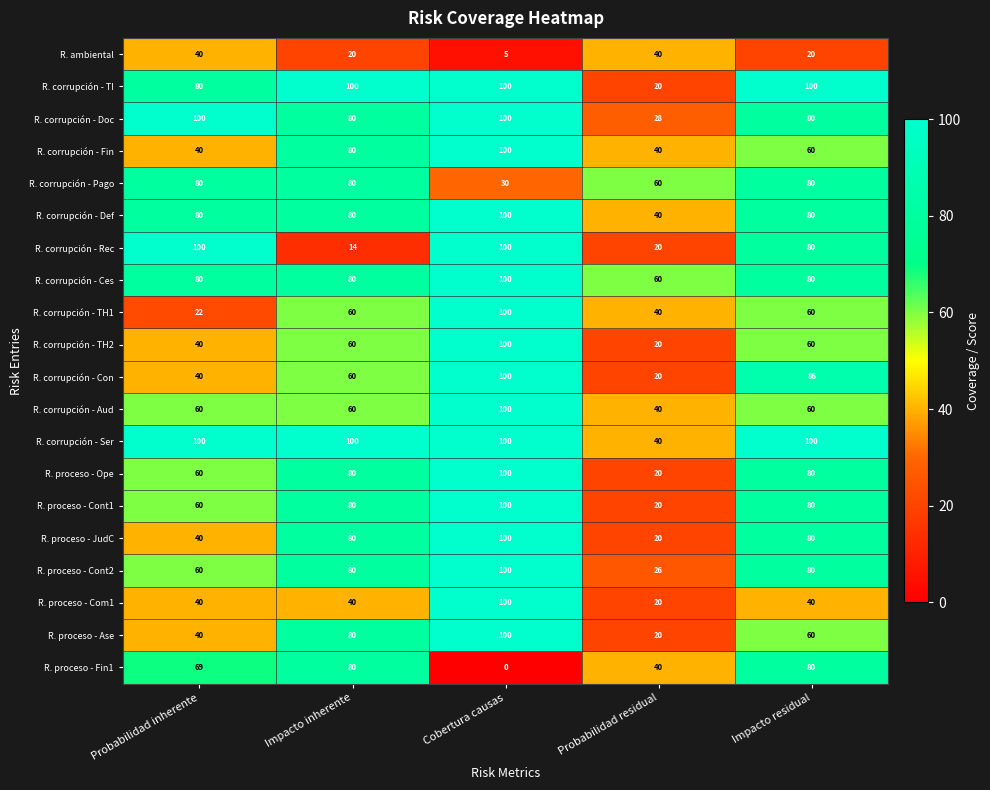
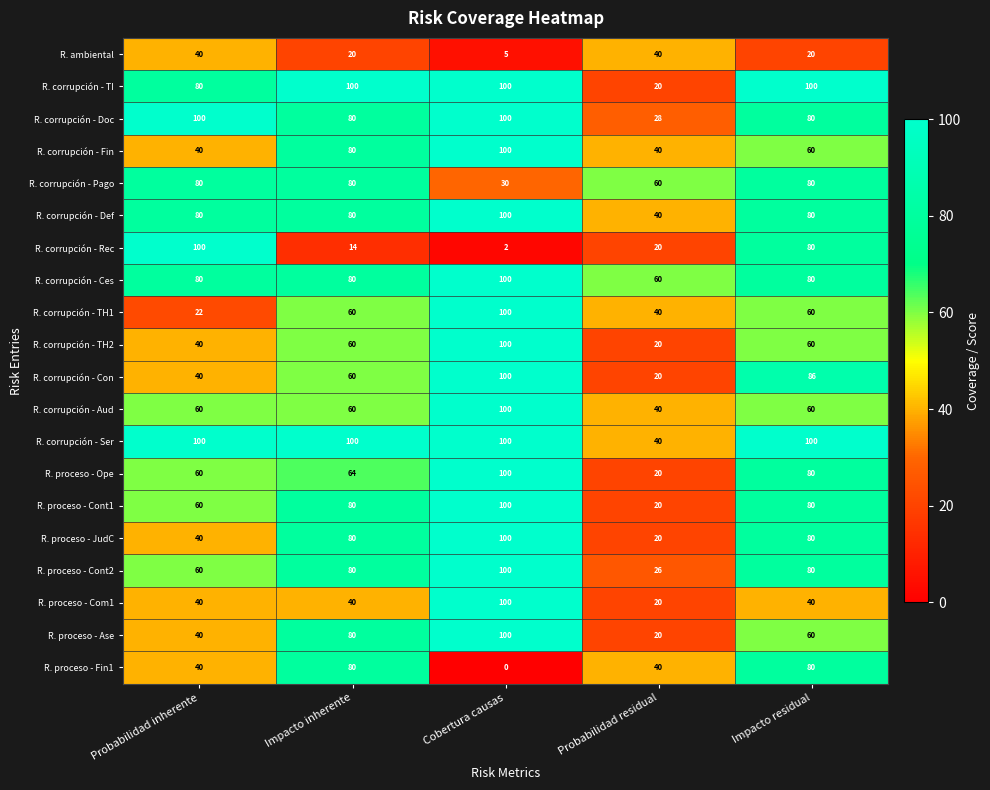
  {
    "R. ambiental": {
      "Probabilidad inherente": 40,
      "Impacto inherente": 20,
      "Cobertura causas": 5,
      "Probabilidad residual": 40,
      "Impacto residual": 20
    },
    "R. corrupción - TI": {
      "Probabilidad inherente": 80,
      "Impacto inherente": 100,
      "Cobertura causas": 100,
      "Probabilidad residual": 20,
      "Impacto residual": 100
    },
    "R. corrupción - Doc": {
      "Probabilidad inherente": 100,
      "Impacto inherente": 80,
      "Cobertura causas": 100,
      "Probabilidad residual": 28,
      "Impacto residual": 80
    },
    "R. corrupción - Fin": {
      "Probabilidad inherente": 40,
      "Impacto inherente": 80,
      "Cobertura causas": 100,
      "Probabilidad residual": 40,
      "Impacto residual": 60
    },
    "R. corrupción - Pago": {
      "Probabilidad inherente": 80,
      "Impacto inherente": 80,
      "Cobertura causas": 30,
      "Probabilidad residual": 60,
      "Impacto residual": 80
    },
    "R. corrupción - Def": {
      "Probabilidad inherente": 80,
      "Impacto inherente": 80,
      "Cobertura causas": 100,
      "Probabilidad residual": 40,
      "Impacto residual": 80
    },
    "R. corrupción - Rec": {
      "Probabilidad inherente": 100,
      "Impacto inherente": 14,
-     "Cobertura causas": 100,
+     "Cobertura causas": 2,
      "Probabilidad residual": 20,
      "Impacto residual": 80
    },
    "R. corrupción - Ces": {
      "Probabilidad inherente": 80,
      "Impacto inherente": 80,
      "Cobertura causas": 100,
      "Probabilidad residual": 60,
      "Impacto residual": 80
    },
    "R. corrupción - TH1": {
      "Probabilidad inherente": 22,
      "Impacto inherente": 60,
      "Cobertura causas": 100,
      "Probabilidad residual": 40,
      "Impacto residual": 60
    },
    "R. corrupción - TH2": {
      "Probabilidad inherente": 40,
      "Impacto inherente": 60,
      "Cobertura causas": 100,
      "Probabilidad residual": 20,
      "Impacto residual": 60
    },
    "R. corrupción - Con": {
      "Probabilidad inherente": 40,
      "Impacto inherente": 60,
      "Cobertura causas": 100,
      "Probabilidad residual": 20,
      "Impacto residual": 86
    },
    "R. corrupción - Aud": {
      "Probabilidad inherente": 60,
      "Impacto inherente": 60,
      "Cobertura causas": 100,
      "Probabilidad residual": 40,
      "Impacto residual": 60
    },
    "R. corrupción - Ser": {
      "Probabilidad inherente": 100,
      "Impacto inherente": 100,
      "Cobertura causas": 100,
      "Probabilidad residual": 40,
      "Impacto residual": 100
    },
    "R. proceso - Ope": {
      "Probabilidad inherente": 60,
-     "Impacto inherente": 80,
+     "Impacto inherente": 64,
      "Cobertura causas": 100,
      "Probabilidad residual": 20,
      "Impacto residual": 80
    },
    "R. proceso - Cont1": {
      "Probabilidad inherente": 60,
      "Impacto inherente": 80,
      "Cobertura causas": 100,
      "Probabilidad residual": 20,
      "Impacto residual": 80
    },
    "R. proceso - JudC": {
      "Probabilidad inherente": 40,
      "Impacto inherente": 80,
      "Cobertura causas": 100,
      "Probabilidad residual": 20,
      "Impacto residual": 80
    },
    "R. proceso - Cont2": {
      "Probabilidad inherente": 60,
      "Impacto inherente": 80,
      "Cobertura causas": 100,
      "Probabilidad residual": 26,
      "Impacto residual": 80
    },
    "R. proceso - Com1": {
      "Probabilidad inherente": 40,
      "Impacto inherente": 40,
      "Cobertura causas": 100,
      "Probabilidad residual": 20,
      "Impacto residual": 40
    },
    "R. proceso - Ase": {
      "Probabilidad inherente": 40,
      "Impacto inherente": 80,
      "Cobertura causas": 100,
      "Probabilidad residual": 20,
      "Impacto residual": 60
    },
    "R. proceso - Fin1": {
-     "Probabilidad inherente": 69,
+     "Probabilidad inherente": 40,
      "Impacto inherente": 80,
      "Cobertura causas": 0,
      "Probabilidad residual": 40,
      "Impacto residual": 80
    }
  }
